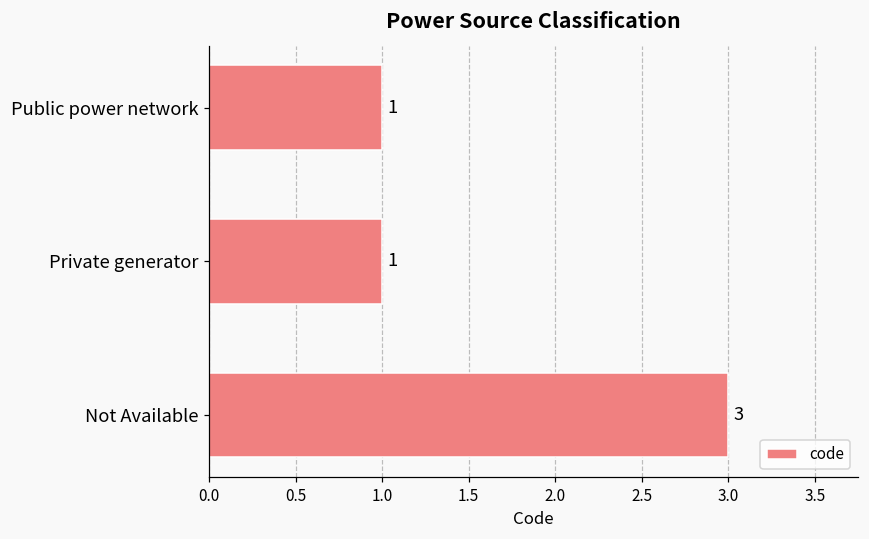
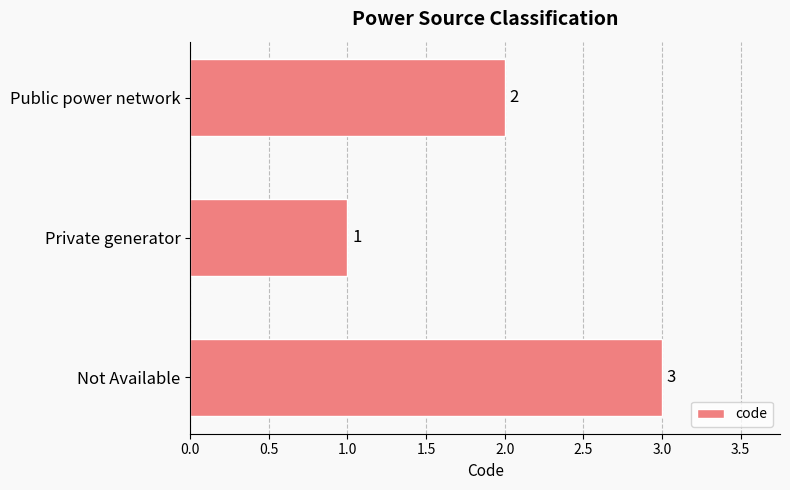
  {
-   "Public power network": 1,
+   "Public power network": 2,
    "Private generator": 1,
    "Not Available": 3
  }
